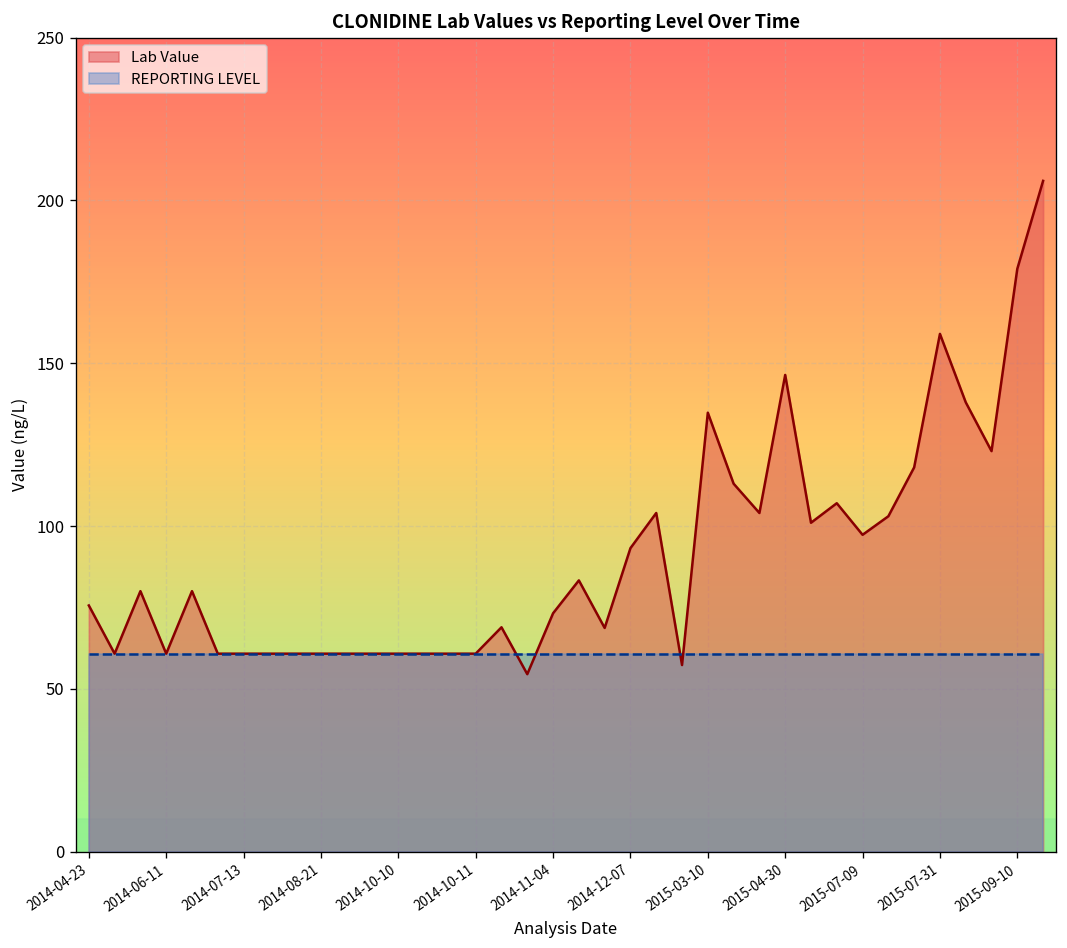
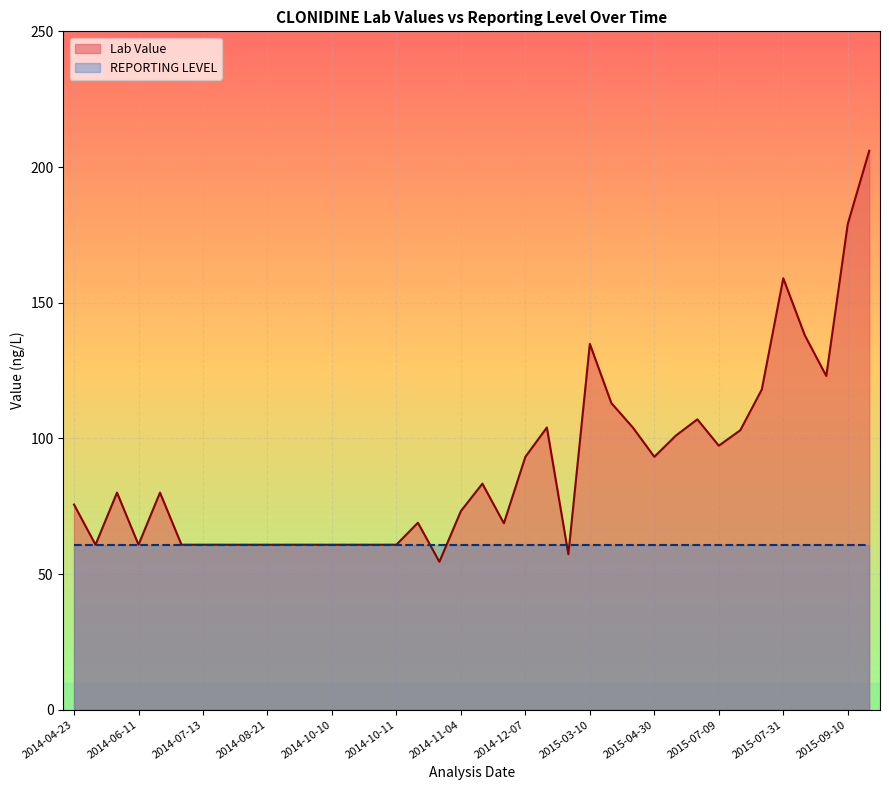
  {
    "Lab Value": {
      "2014-04-23": 76,
      "2015-03-10": 135,
-     "2015-04-30": 146,
+     "2015-04-30": 93,
      "2015-07-09": 97,
      "2015-09-10": 179
    },
    "REPORTING LEVEL": {
      "2014-04-23": 61,
      "2015-03-10": 61,
      "2015-04-30": 61,
      "2015-07-09": 61,
      "2015-09-10": 61
    }
  }
